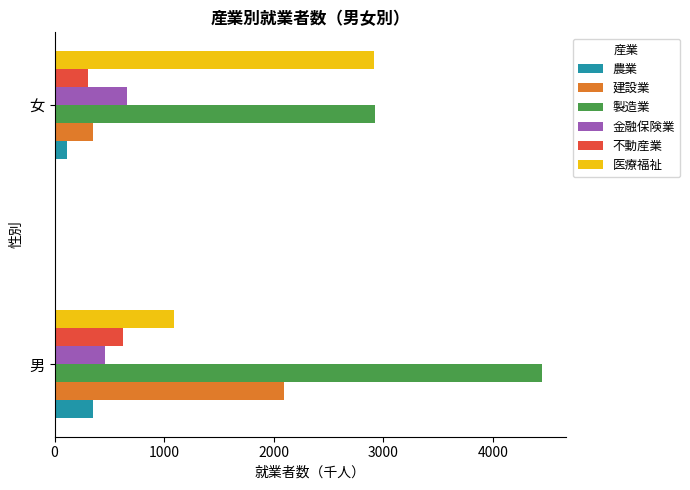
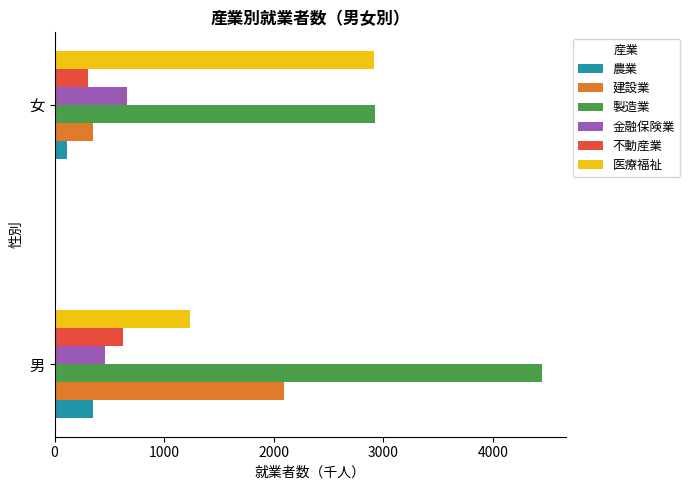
  {
    "農業": {
      "女": 120,
      "男": 350
    },
    "製造業": {
      "女": 2920,
      "男": 4450
    },
    "金融保険業": {
      "女": 670,
      "男": 470
    },
    "医療福祉": {
      "女": 2920,
-     "男": 1090
+     "男": 1240
    }
  }
